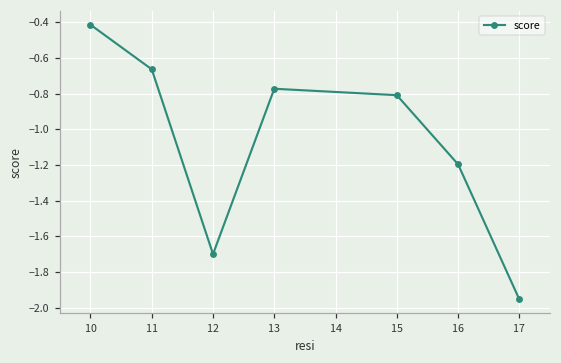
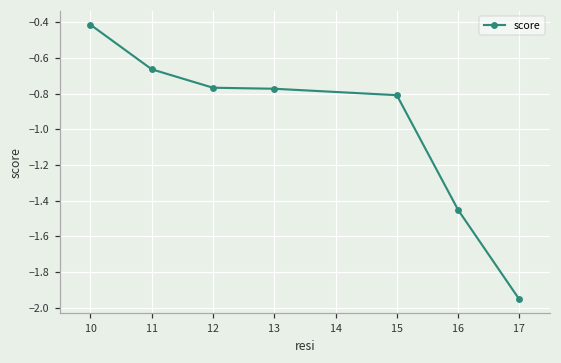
  {
    "10": -0.41,
    "11": -0.66,
-   "12": -1.70,
+   "12": -0.77,
    "13": -0.77,
    "15": -0.81,
-   "16": -1.20,
+   "16": -1.45,
    "17": -1.95
  }
